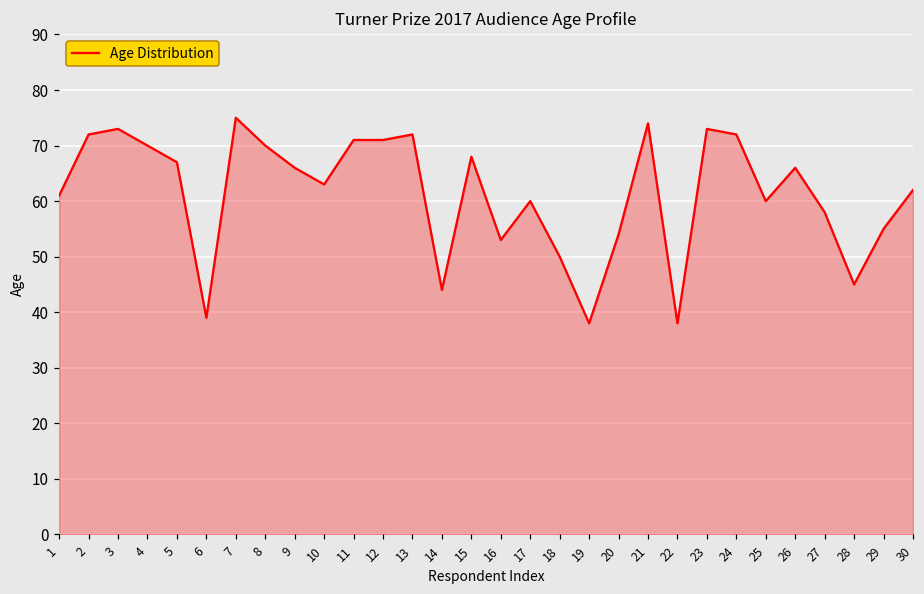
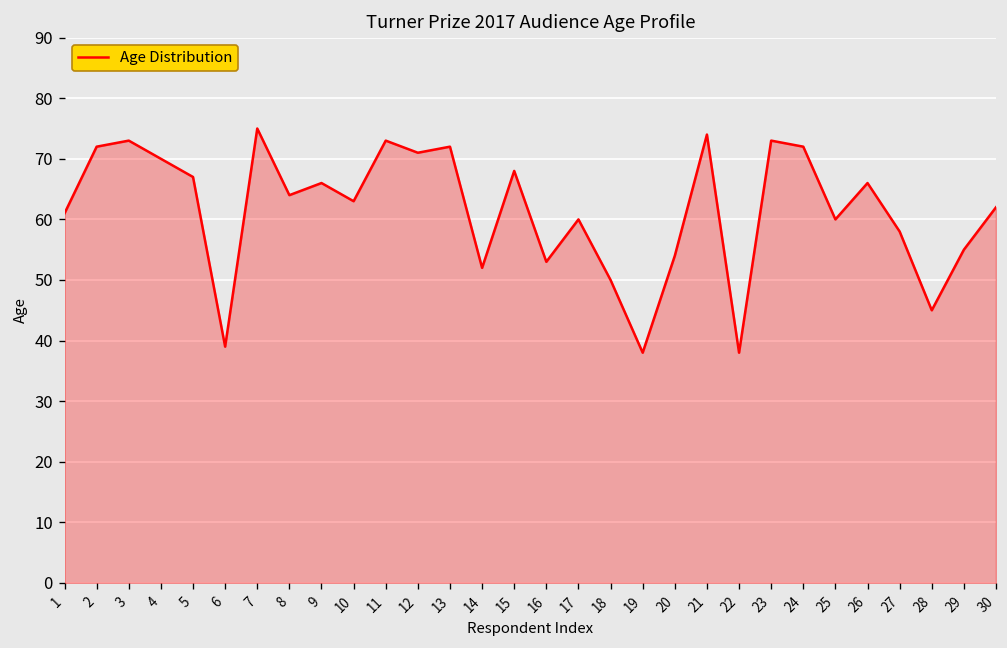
  {
    "1": 61,
    "2": 72,
    "3": 73,
    "4": 70,
    "5": 67,
    "6": 39,
    "7": 75,
-   "8": 70,
+   "8": 64,
    "9": 66,
    "10": 63,
-   "11": 71,
+   "11": 73,
    "12": 71,
    "13": 72,
-   "14": 44,
+   "14": 52,
    "15": 68,
    "16": 53,
    "17": 60,
    "18": 50,
    "19": 38,
    "20": 54,
    "21": 74,
    "22": 38,
    "23": 73,
    "24": 72,
    "25": 60,
    "26": 66,
    "27": 58,
    "28": 45,
    "29": 55,
    "30": 62
  }
